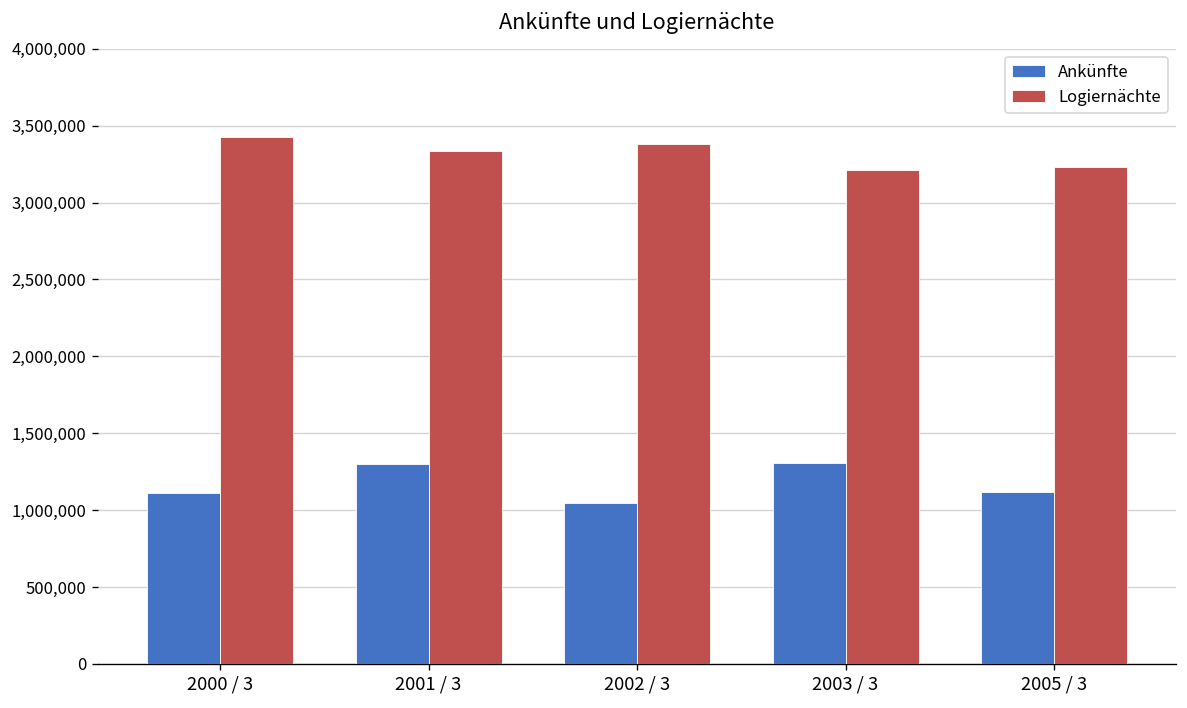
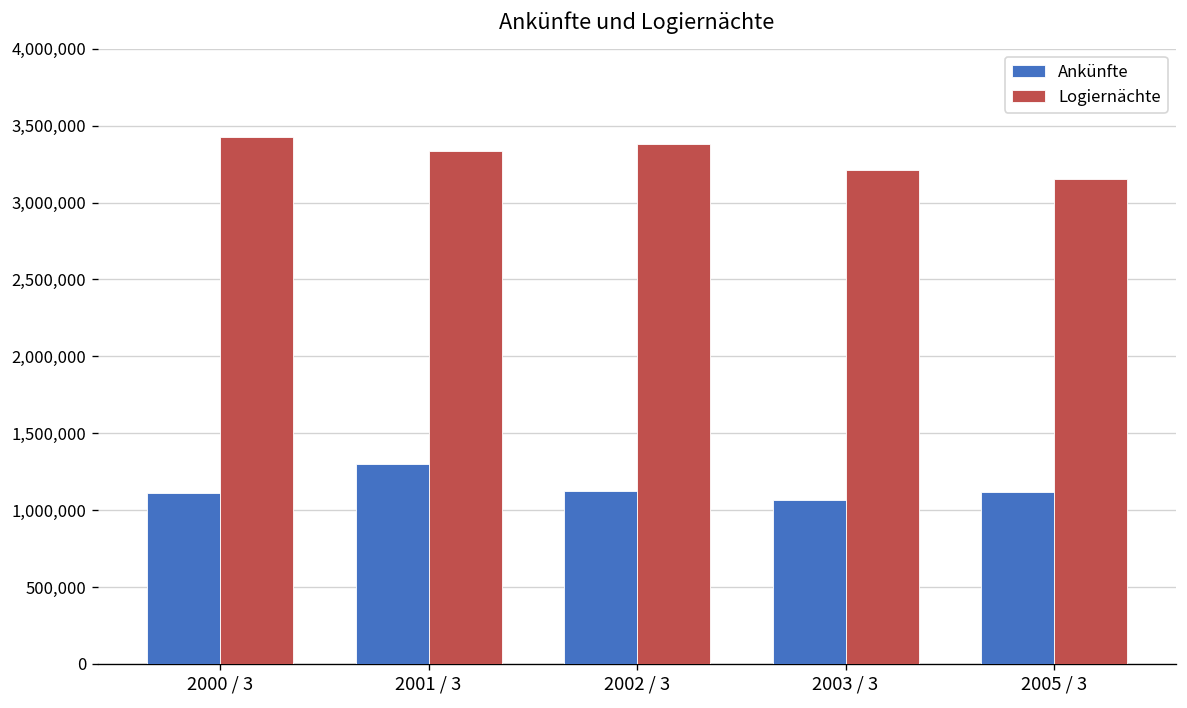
  {
    "Ankünfte": {
      "2000 / 3": "1,110,000",
      "2001 / 3": "1,300,000",
-     "2002 / 3": "1,050,000",
-     "2003 / 3": "1,310,000",
+     "2002 / 3": "1,130,000",
+     "2003 / 3": "1,070,000",
      "2005 / 3": "1,120,000"
    },
    "Logiernächte": {
      "2000 / 3": "3,430,000",
      "2001 / 3": "3,340,000",
      "2002 / 3": "3,380,000",
      "2003 / 3": "3,210,000",
-     "2005 / 3": "3,230,000"
+     "2005 / 3": "3,150,000"
    }
  }
